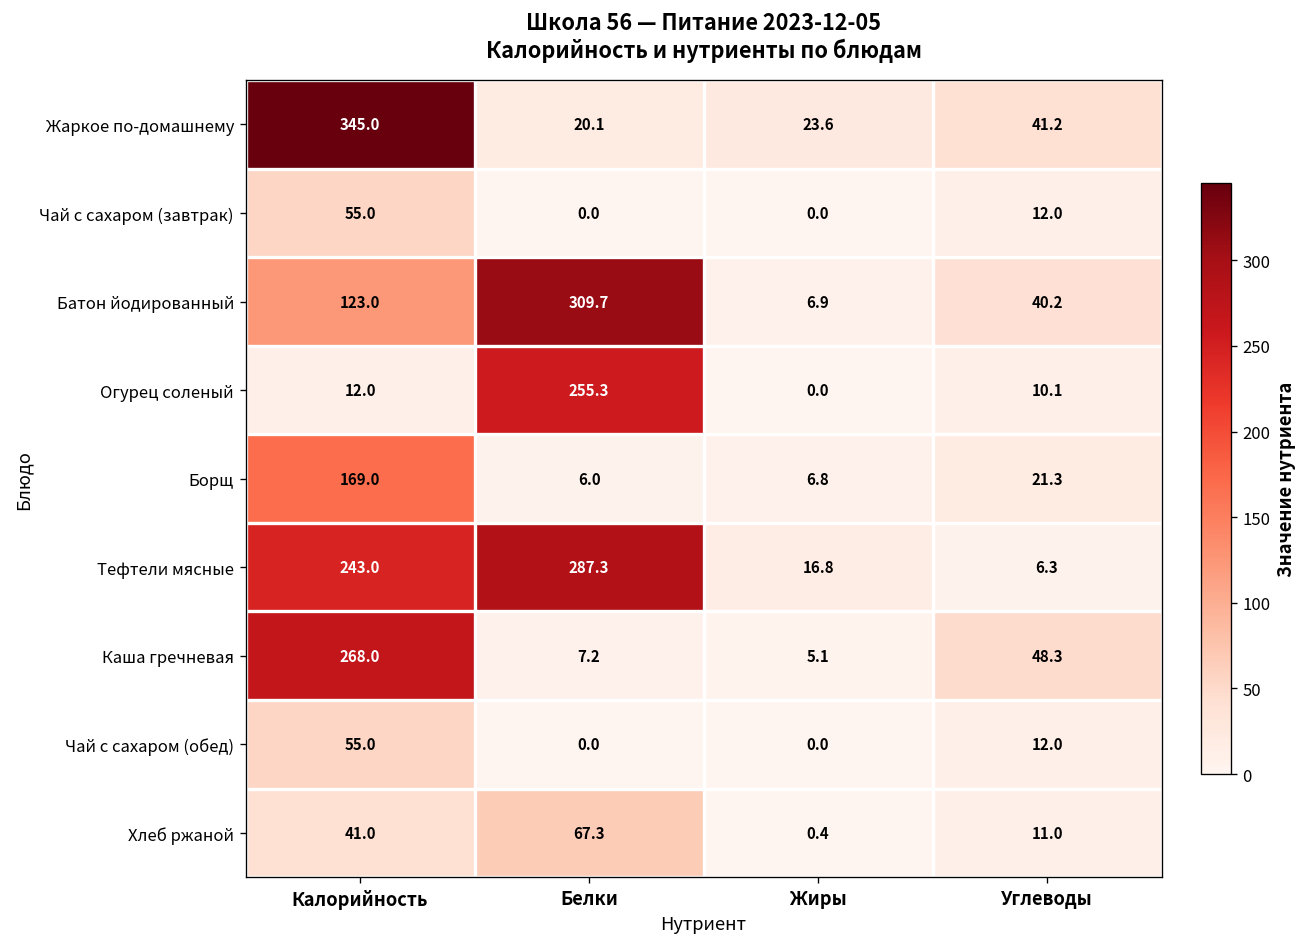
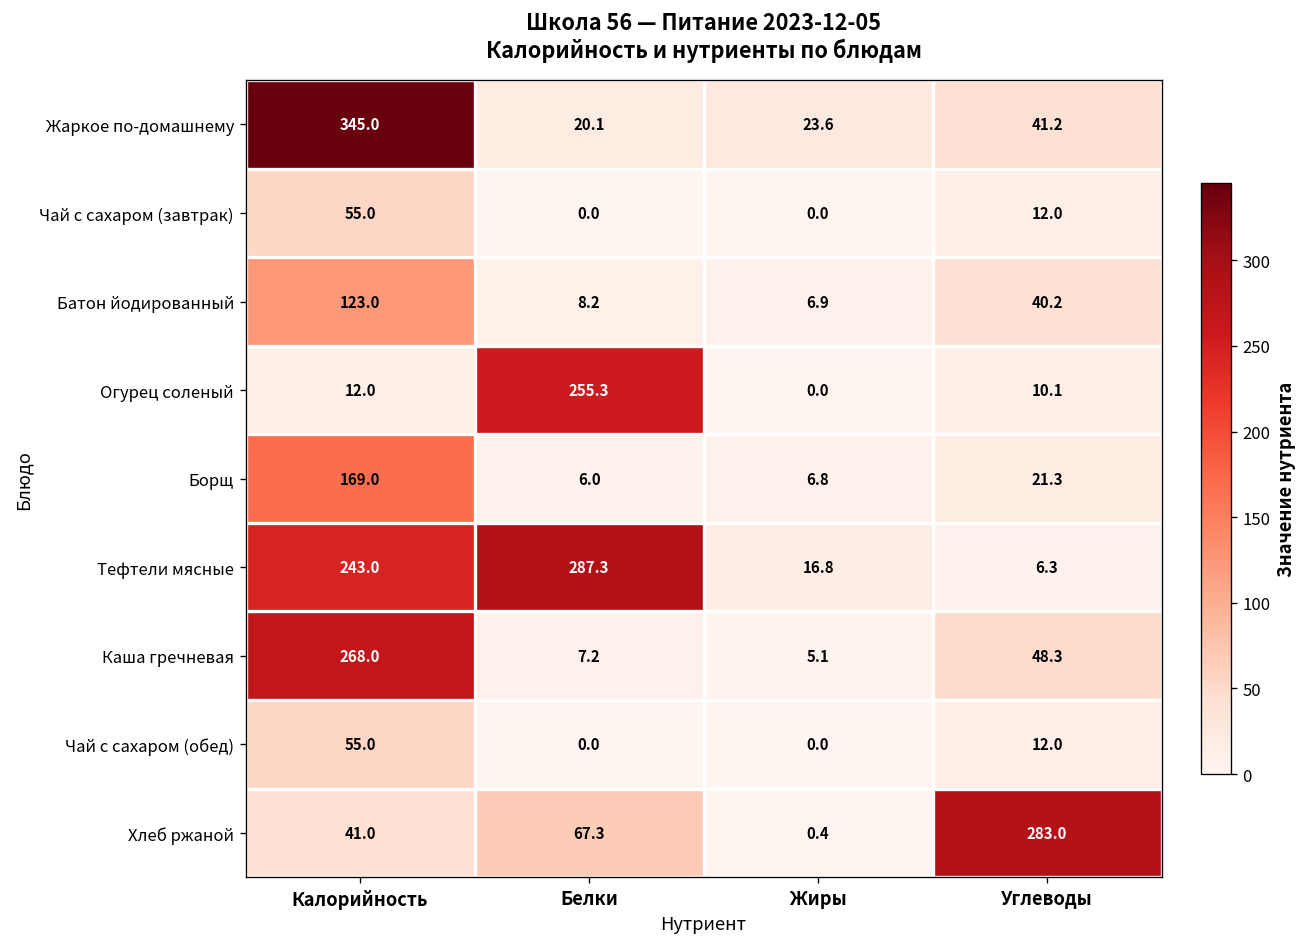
  {
    "Жаркое по-домашнему": {
      "Калорийность": 345.0,
      "Белки": 20.1,
      "Жиры": 23.6,
      "Углеводы": 41.2
    },
    "Чай с сахаром (завтрак)": {
      "Калорийность": 55.0,
      "Белки": 0.0,
      "Жиры": 0.0,
      "Углеводы": 12.0
    },
    "Батон йодированный": {
      "Калорийность": 123.0,
-     "Белки": 309.7,
+     "Белки": 8.2,
      "Жиры": 6.9,
      "Углеводы": 40.2
    },
    "Огурец соленый": {
      "Калорийность": 12.0,
      "Белки": 255.3,
      "Жиры": 0.0,
      "Углеводы": 10.1
    },
    "Борщ": {
      "Калорийность": 169.0,
      "Белки": 6.0,
      "Жиры": 6.8,
      "Углеводы": 21.3
    },
    "Тефтели мясные": {
      "Калорийность": 243.0,
      "Белки": 287.3,
      "Жиры": 16.8,
      "Углеводы": 6.3
    },
    "Каша гречневая": {
      "Калорийность": 268.0,
      "Белки": 7.2,
      "Жиры": 5.1,
      "Углеводы": 48.3
    },
    "Чай с сахаром (обед)": {
      "Калорийность": 55.0,
      "Белки": 0.0,
      "Жиры": 0.0,
      "Углеводы": 12.0
    },
    "Хлеб ржаной": {
      "Калорийность": 41.0,
      "Белки": 67.3,
      "Жиры": 0.4,
-     "Углеводы": 11.0
+     "Углеводы": 283.0
    }
  }
